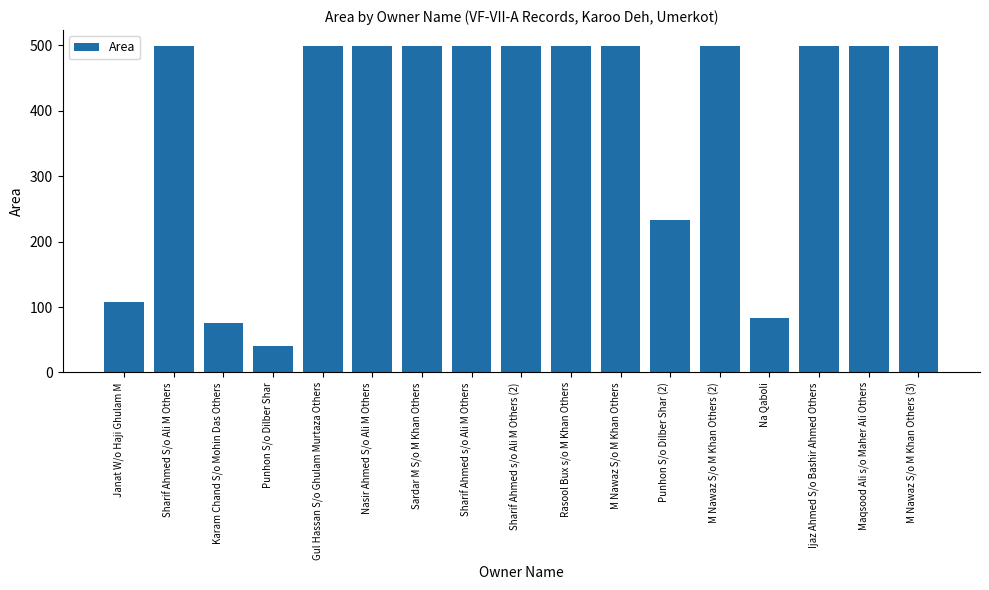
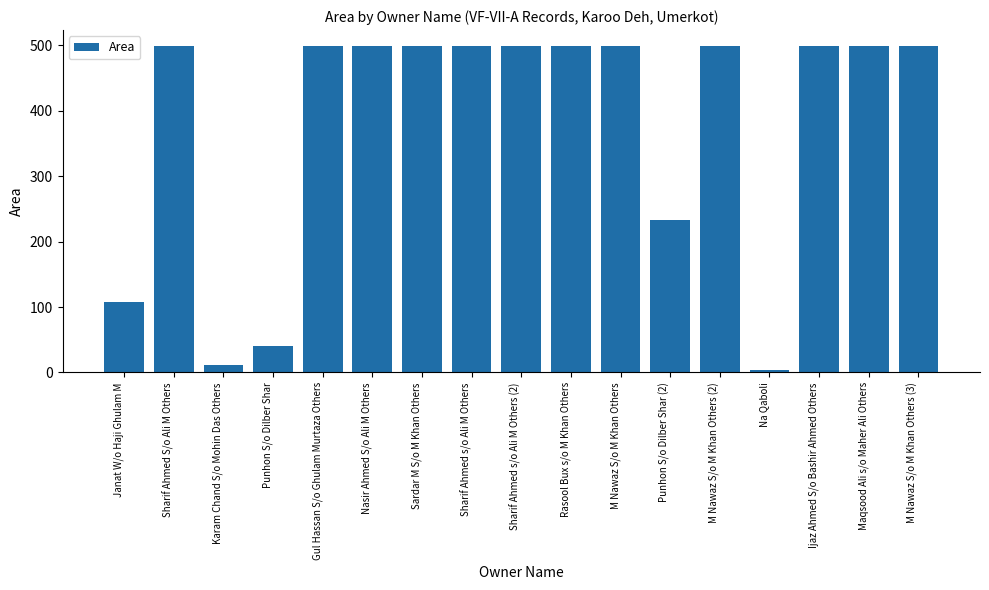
  {
    "Janat W/o Haji Ghulam M": 110,
    "Sharif Ahmed S/o Ali M Others": 500,
-   "Karam Chand S/o Mohin Das Others": 80,
+   "Karam Chand S/o Mohin Das Others": 10,
    "Punhon S/o Dilber Shar": 40,
    "Gul Hassan S/o Ghulam Murtaza Others": 500,
    "Nasir Ahmed S/o Ali M Others": 500,
    "Sardar M S/o M Khan Others": 500,
    "Sharif Ahmed s/o Ali M Others": 500,
    "Sharif Ahmed s/o Ali M Others (2)": 500,
    "Rasool Bux s/o M Khan Others": 500,
    "M Nawaz S/o M Khan Others": 500,
    "Punhon S/o Dilber Shar (2)": 230,
    "M Nawaz S/o M Khan Others (2)": 500,
-   "Na Qaboli": 80,
+   "Na Qaboli": 0,
    "Ijaz Ahmed S/o Bashir Ahmed Others": 500,
    "Maqsood Ali s/o Maher Ali Others": 500,
    "M Nawaz S/o M Khan Others (3)": 500
  }
